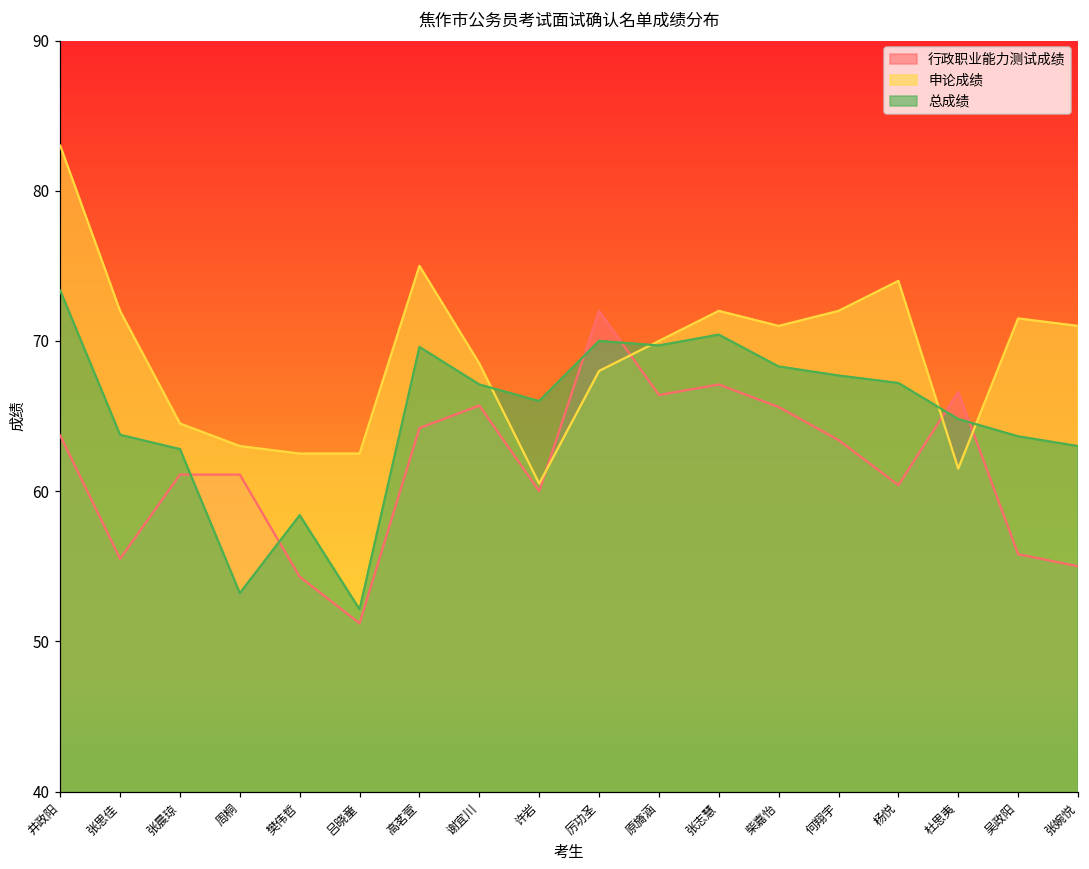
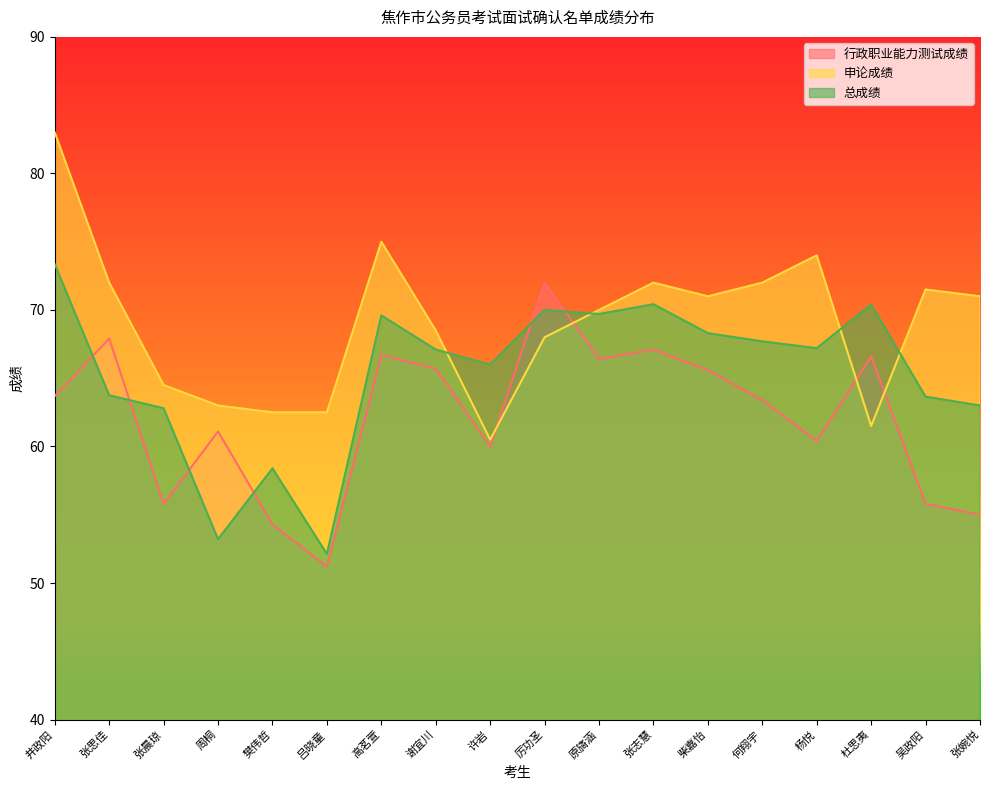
  {
    "行政职业能力测试成绩": {
      "井政阳": 63.7,
-     "张思佳": 55.5,
-     "张晨琼": 61.1,
+     "张思佳": 67.9,
+     "张晨琼": 55.8,
      "周桐": 61.1,
      "樊伟哲": 54.3,
      "吕晓童": 51.2,
-     "高茗萱": 64.2,
+     "高茗萱": 66.7,
      "谢宜川": 65.7,
      "许岩": 60.0,
      "厉功圣": 72.0,
      "原旖涵": 66.4,
      "张志慧": 67.1,
      "柴嘉怡": 65.6,
      "何翔宇": 63.4,
      "杨悦": 60.4,
      "杜思夷": 66.6,
      "吴政阳": 55.8,
      "张婉悦": 55.0
    },
    "申论成绩": {
      "井政阳": 83.0,
      "张思佳": 72.0,
      "张晨琼": 64.5,
      "周桐": 63.0,
      "樊伟哲": 62.5,
      "吕晓童": 62.5,
      "高茗萱": 75.0,
      "谢宜川": 68.5,
      "许岩": 60.5,
      "厉功圣": 68.0,
      "原旖涵": 70.0,
      "张志慧": 72.0,
      "柴嘉怡": 71.0,
      "何翔宇": 72.0,
      "杨悦": 74.0,
      "杜思夷": 61.5,
      "吴政阳": 71.5,
      "张婉悦": 71.0
    },
    "总成绩": {
      "井政阳": 73.4,
      "张思佳": 63.8,
      "张晨琼": 62.8,
      "周桐": 53.2,
      "樊伟哲": 58.4,
      "吕晓童": 52.1,
      "高茗萱": 69.6,
      "谢宜川": 67.1,
      "许岩": 66.0,
      "厉功圣": 70.0,
      "原旖涵": 69.7,
      "张志慧": 70.4,
      "柴嘉怡": 68.3,
      "何翔宇": 67.7,
      "杨悦": 67.2,
-     "杜思夷": 64.8,
+     "杜思夷": 70.4,
      "吴政阳": 63.7,
      "张婉悦": 63.0
    }
  }
